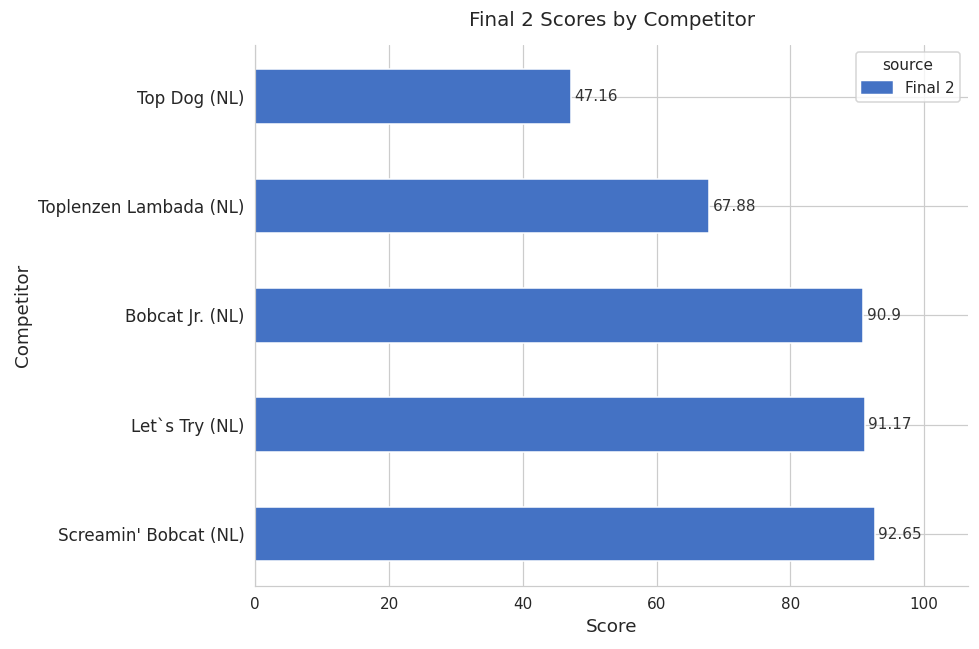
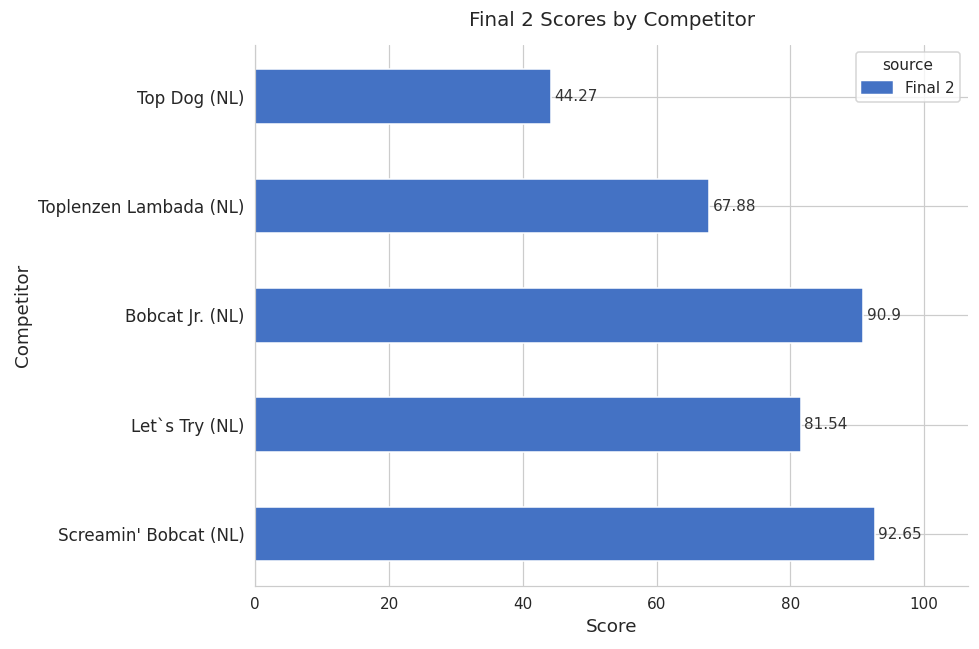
  {
-   "Top Dog (NL)": 47.16,
+   "Top Dog (NL)": 44.27,
    "Toplenzen Lambada (NL)": 67.88,
    "Bobcat Jr. (NL)": 90.9,
-   "Let`s Try (NL)": 91.17,
+   "Let`s Try (NL)": 81.54,
    "Screamin' Bobcat (NL)": 92.65
  }
